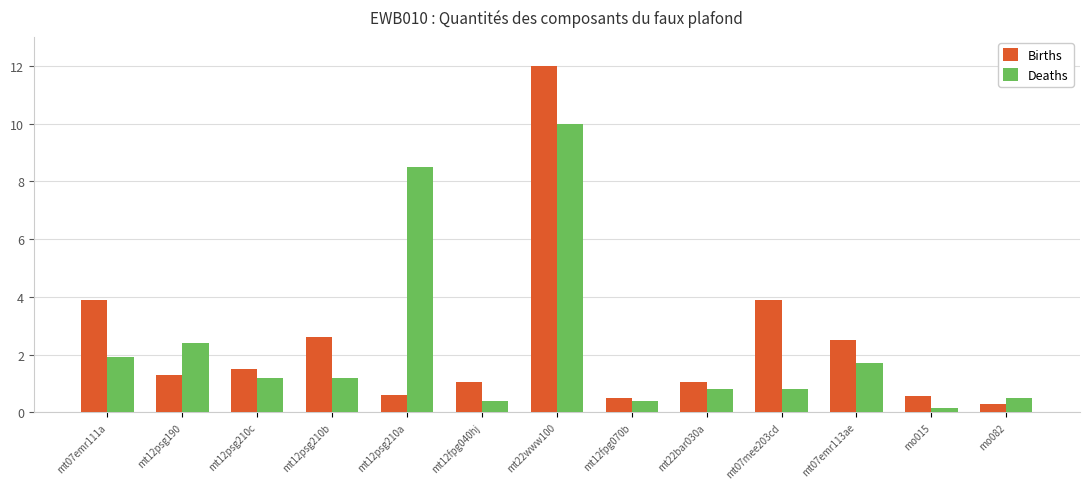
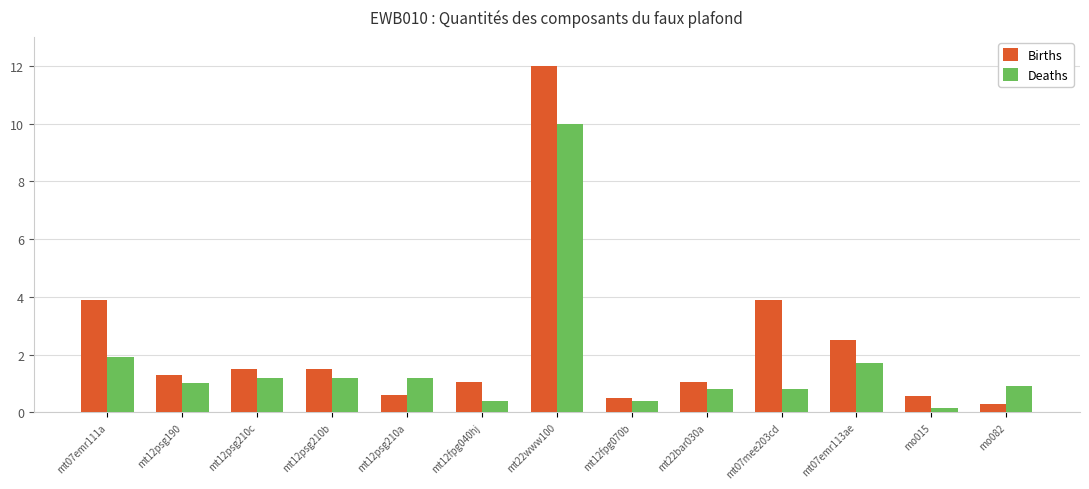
  {
    "Births": {
      "mt07emr111a": 3.9,
      "mt12psg190": 1.3,
      "mt12psg210c": 1.5,
-     "mt12psg210b": 2.6,
+     "mt12psg210b": 1.5,
      "mt12psg210a": 0.6,
      "mt12fpg040hj": 1.1,
      "mt22www100": 12.0,
      "mt12fpg070b": 0.5,
      "mt22bar030a": 1.1,
      "mt07mee203cd": 3.9,
      "mt07emr113ae": 2.5,
      "mo015": 0.6,
      "mo082": 0.3
    },
    "Deaths": {
      "mt07emr111a": 1.9,
-     "mt12psg190": 2.4,
+     "mt12psg190": 1.0,
      "mt12psg210c": 1.2,
      "mt12psg210b": 1.2,
-     "mt12psg210a": 8.5,
+     "mt12psg210a": 1.2,
      "mt12fpg040hj": 0.4,
      "mt22www100": 10.0,
      "mt12fpg070b": 0.4,
      "mt22bar030a": 0.8,
      "mt07mee203cd": 0.8,
      "mt07emr113ae": 1.7,
      "mo015": 0.1,
-     "mo082": 0.5
+     "mo082": 0.9
    }
  }
